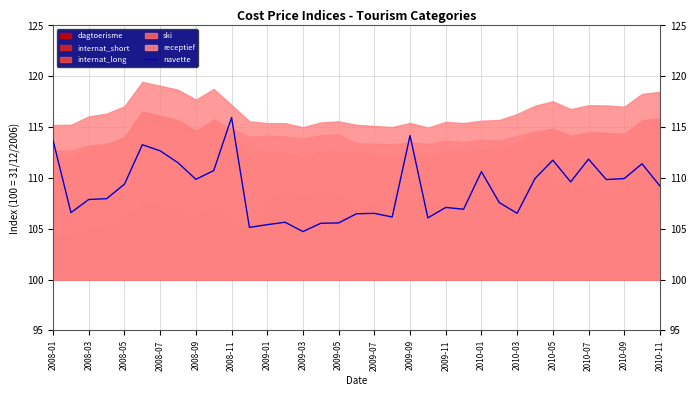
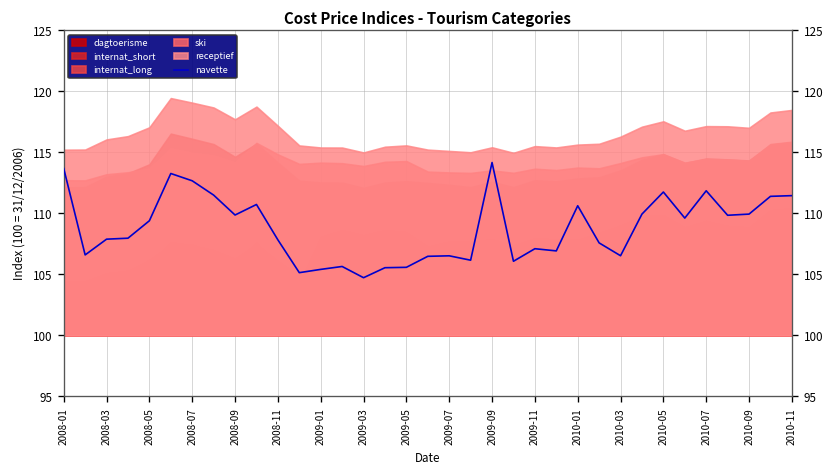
  {
    "navette": {
      "2008-01": 113.7,
      "2008-03": 107.9,
      "2008-05": 109.4,
      "2008-07": 112.7,
      "2008-09": 109.9,
-     "2008-11": 115.9,
+     "2008-11": 107.8,
      "2009-07": 106.5,
      "2009-09": 114.2,
      "2009-11": 107.1,
      "2010-01": 110.6,
      "2010-03": 106.5,
      "2010-05": 111.7,
      "2010-07": 111.8,
      "2010-09": 109.9,
-     "2010-11": 109.2
+     "2010-11": 111.4
    }
  }
